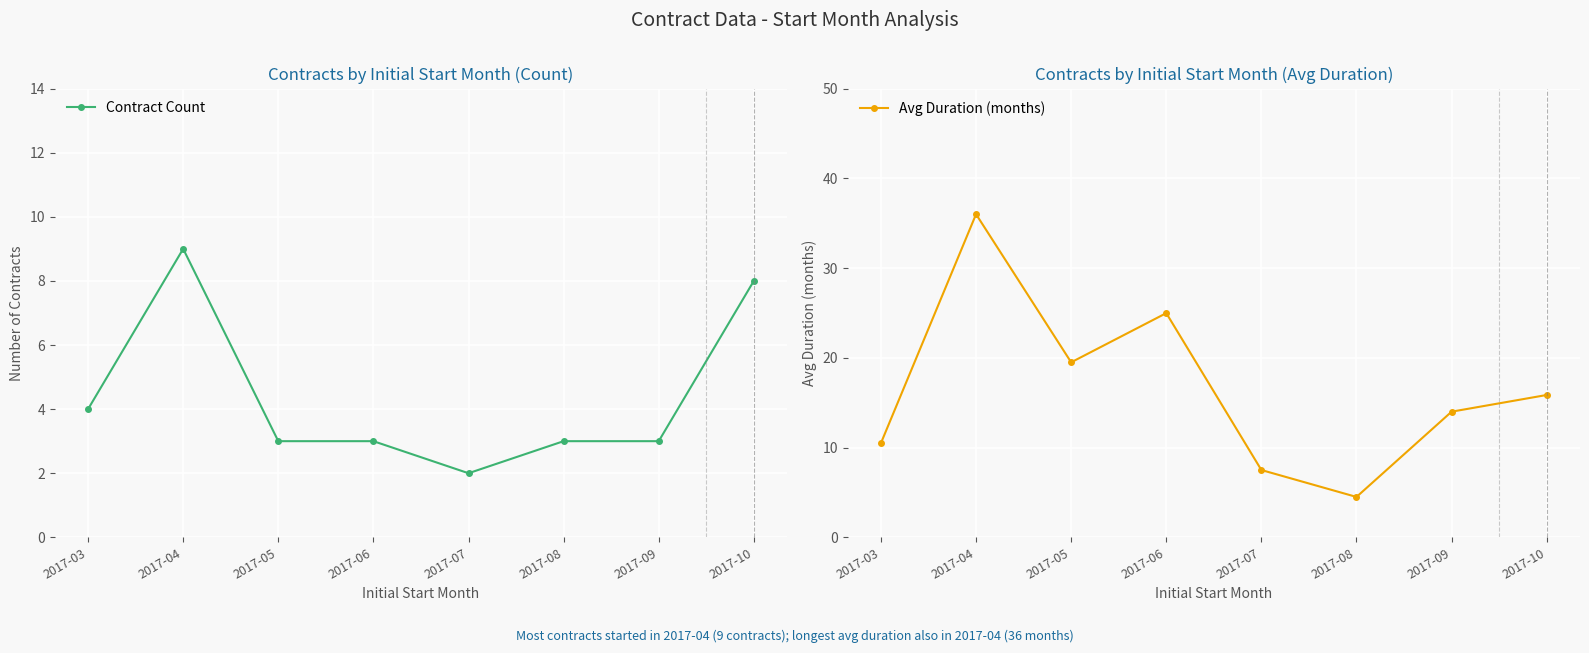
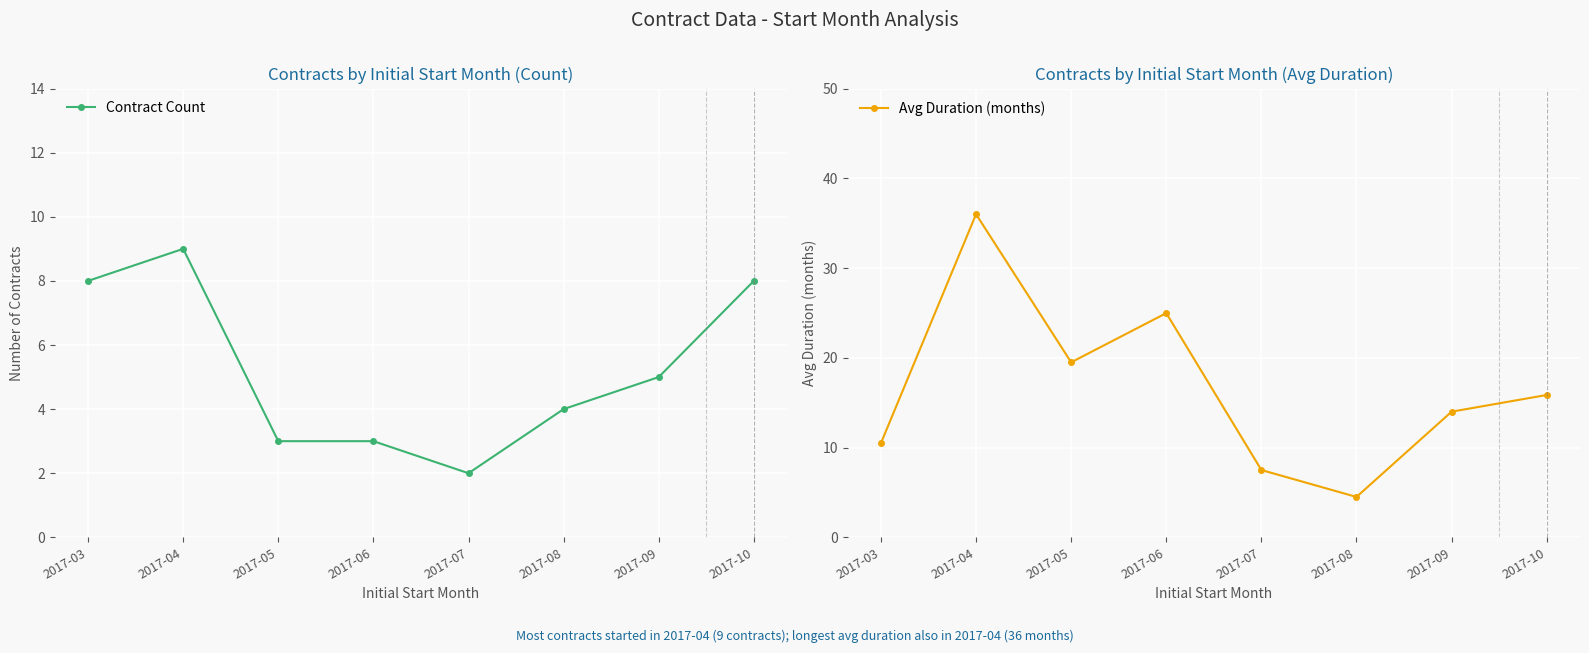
  {
    "Contracts by Initial Start Month (Count)": {
-     "2017-03": 4,
+     "2017-03": 8,
      "2017-04": 9,
      "2017-05": 3,
      "2017-06": 3,
      "2017-07": 2,
-     "2017-08": 3,
-     "2017-09": 3,
+     "2017-08": 4,
+     "2017-09": 5,
      "2017-10": 8
    },
    "Contracts by Initial Start Month (Avg Duration)": {
      "2017-03": 11,
      "2017-04": 36,
      "2017-05": 20,
      "2017-06": 25,
      "2017-07": 8,
      "2017-08": 5,
      "2017-09": 14,
      "2017-10": 16
    }
  }
